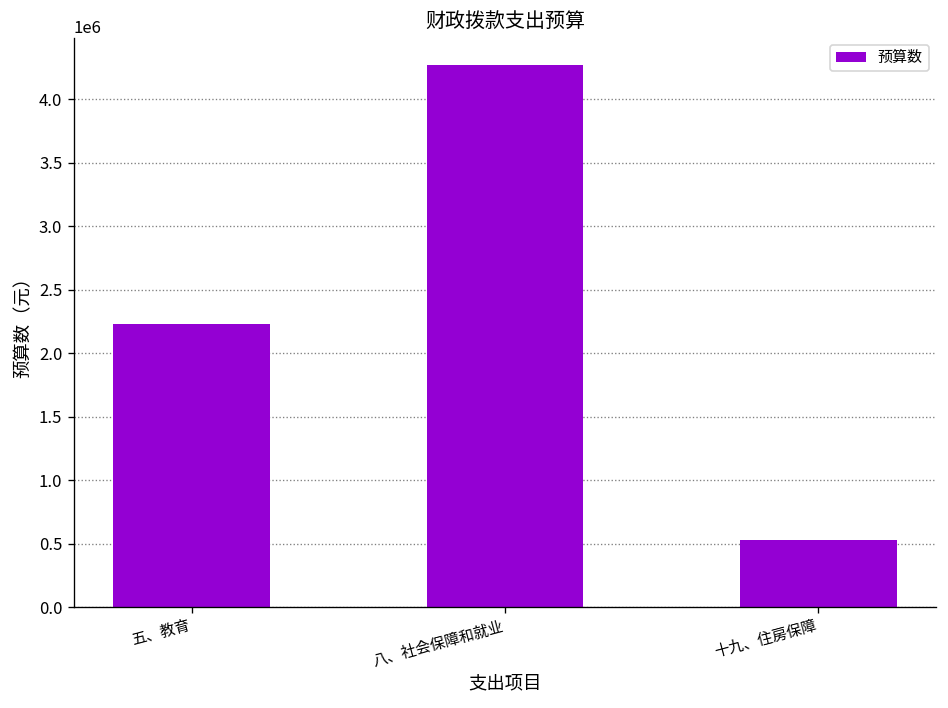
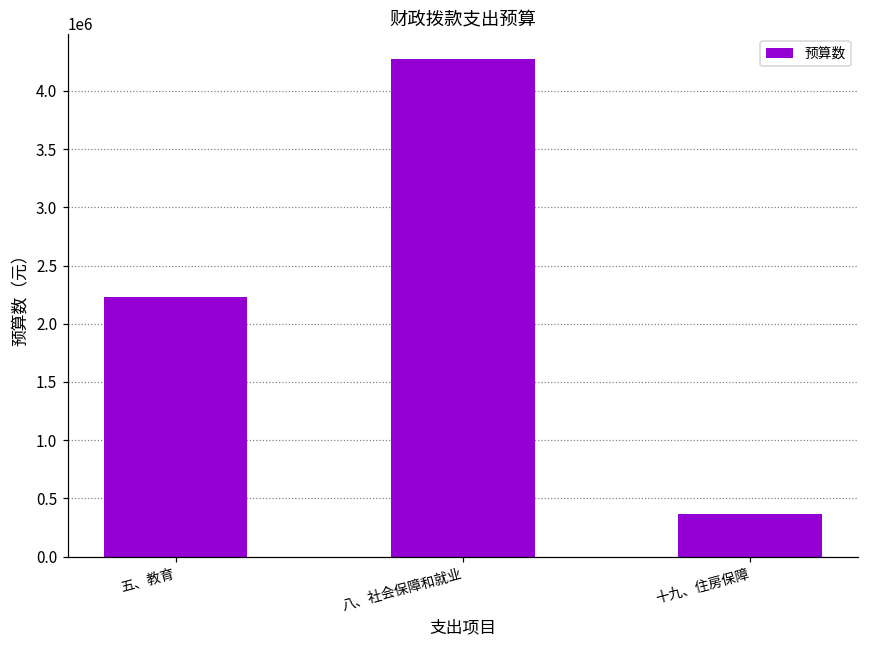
  {
    "五、教育": 2230000,
    "八、社会保障和就业": 4270000,
-   "十九、住房保障": 530000
+   "十九、住房保障": 360000
  }
